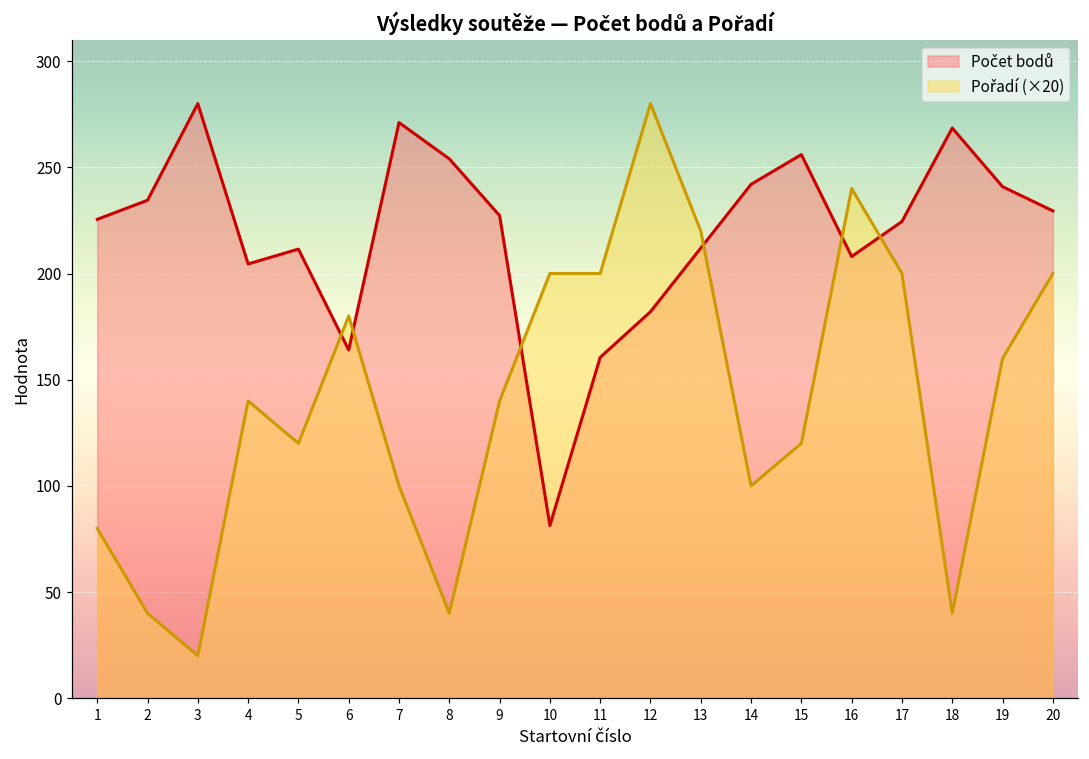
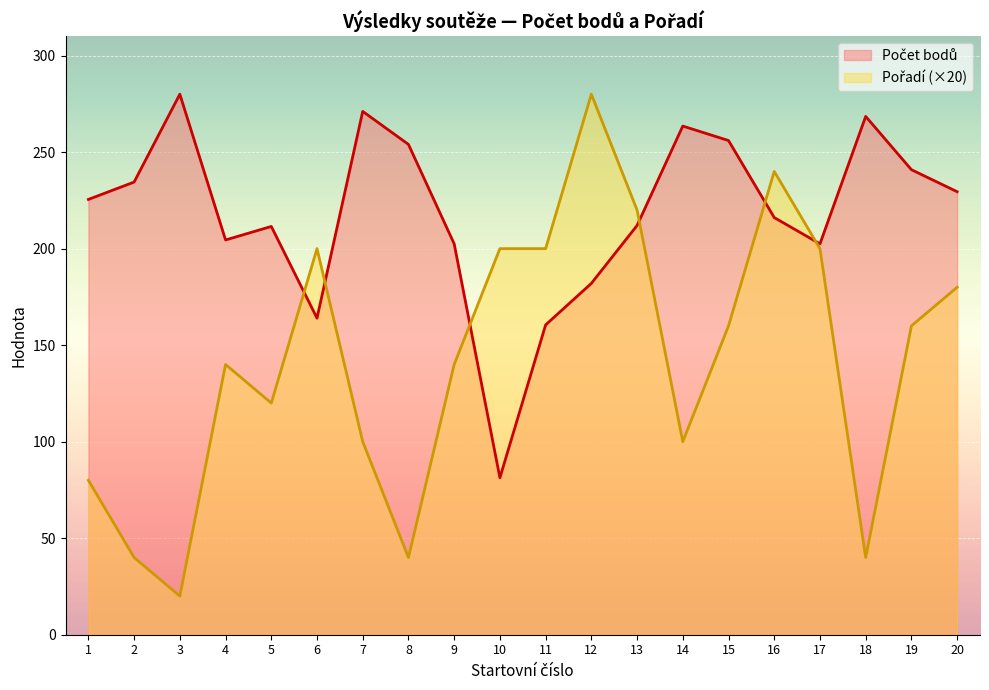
  {
    "Počet bodů": {
      "1": 226,
      "2": 235,
      "3": 280,
      "4": 205,
      "5": 212,
      "6": 164,
      "7": 271,
      "8": 254,
-     "9": 227,
+     "9": 203,
      "10": 81,
      "11": 161,
      "12": 182,
      "13": 212,
-     "14": 242,
+     "14": 264,
      "15": 256,
-     "16": 208,
-     "17": 225,
+     "16": 216,
+     "17": 203,
      "18": 269,
      "19": 241,
      "20": 230
    },
    "Pořadí (×20)": {
      "1": 80,
      "2": 40,
      "3": 20,
      "4": 140,
      "5": 120,
-     "6": 180,
+     "6": 200,
      "7": 100,
      "8": 40,
      "9": 140,
      "10": 200,
      "11": 200,
      "12": 280,
      "13": 220,
      "14": 100,
-     "15": 120,
+     "15": 160,
      "16": 240,
      "17": 200,
      "18": 40,
      "19": 160,
-     "20": 200
+     "20": 180
    }
  }
